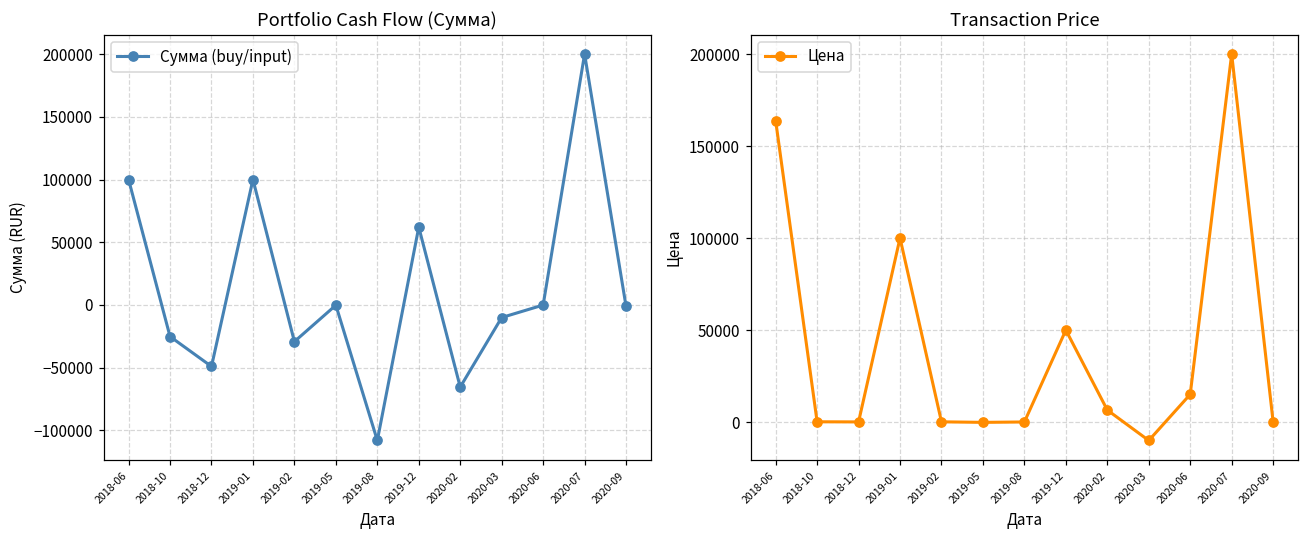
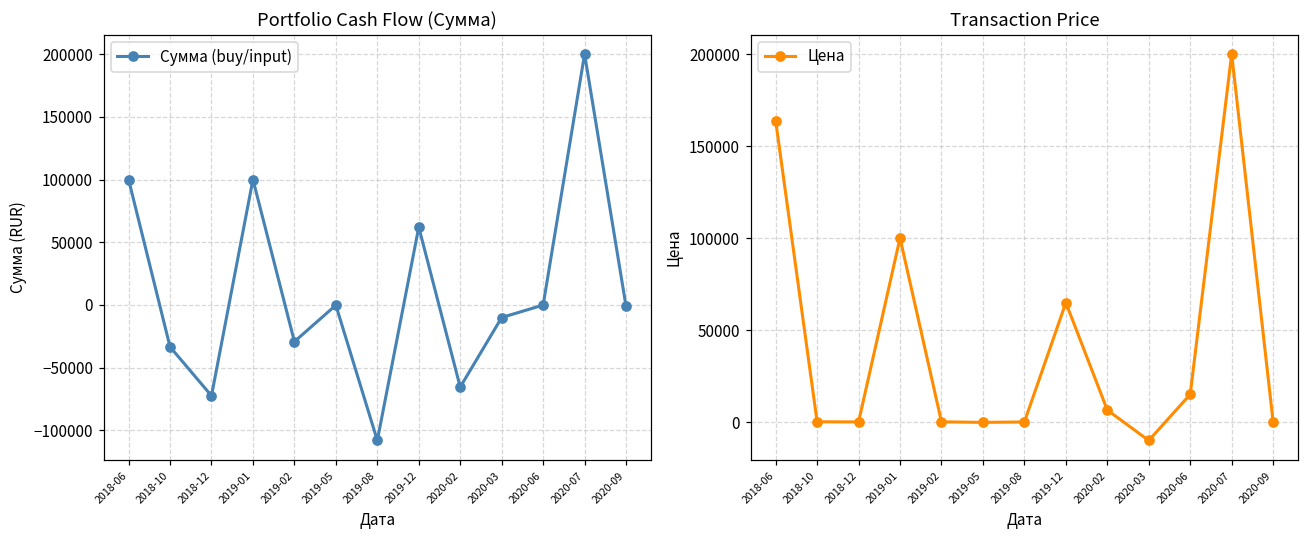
  {
    "Portfolio Cash Flow (Сумма)": {
      "2018-06": 100000,
-     "2018-10": -25000,
-     "2018-12": -49000,
+     "2018-10": -33000,
+     "2018-12": -72000,
      "2019-01": 100000,
      "2019-02": -29000,
      "2019-05": 0,
      "2019-08": -108000,
      "2019-12": 62000,
      "2020-02": -65000,
      "2020-03": -10000,
      "2020-06": 0,
      "2020-07": 200000,
      "2020-09": -1000
    },
    "Transaction Price": {
      "2018-06": 164000,
      "2018-10": 0,
      "2018-12": 0,
      "2019-01": 100000,
      "2019-02": 0,
      "2019-05": 0,
      "2019-08": 0,
-     "2019-12": 50000,
+     "2019-12": 65000,
      "2020-02": 7000,
      "2020-03": -10000,
      "2020-06": 15000,
      "2020-07": 200000,
      "2020-09": 0
    }
  }
